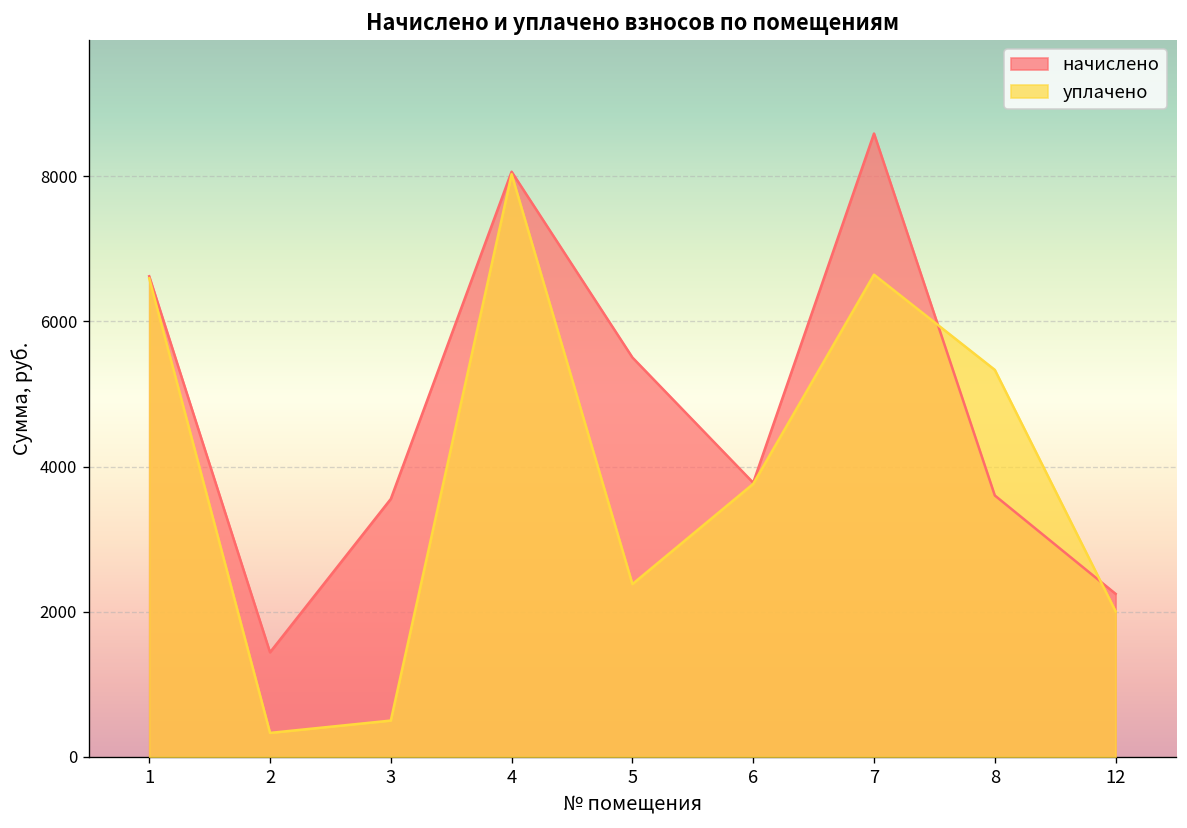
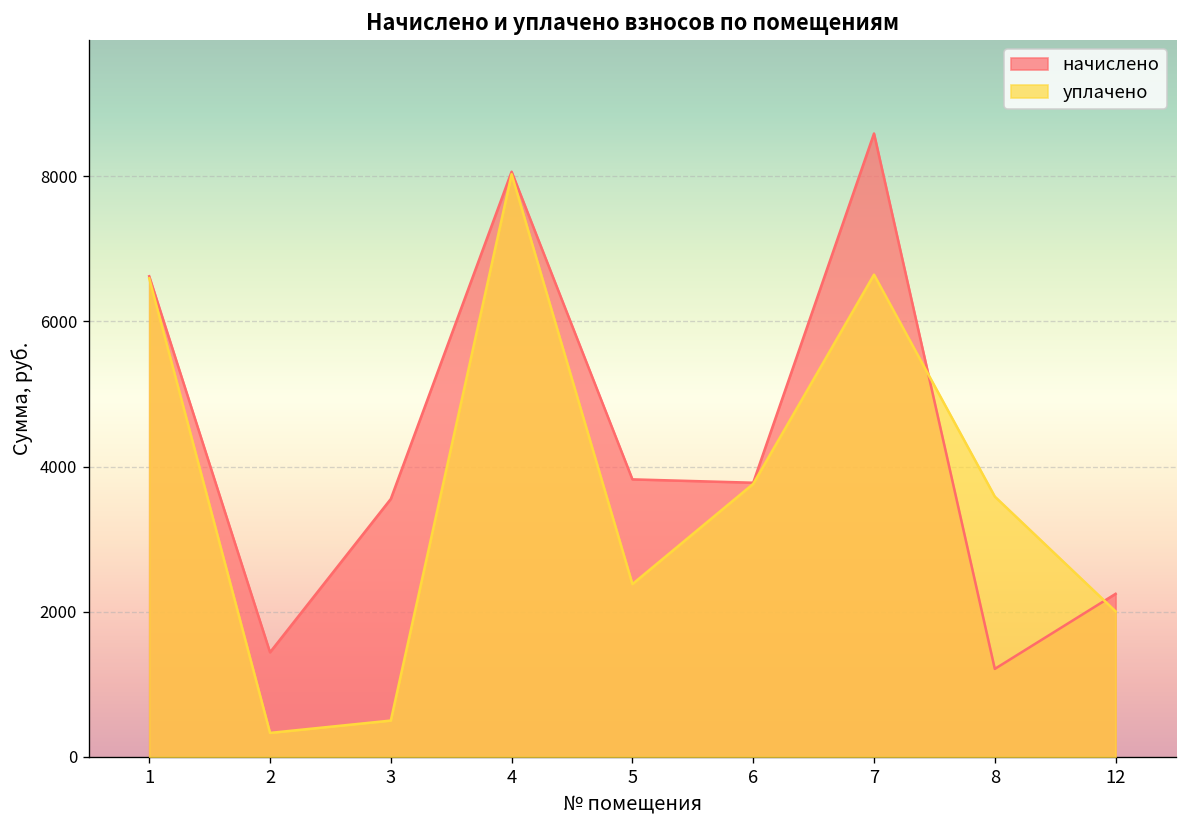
  {
    "начислено": {
      "2": 1400,
      "3": 3600,
-     "5": 5500,
+     "5": 3800,
      "7": 8600,
-     "8": 3600,
+     "8": 1200,
      "12": 2200
    },
    "уплачено": {
      "2": 300,
      "3": 500,
      "5": 2400,
      "7": 6600,
-     "8": 5300,
+     "8": 3600,
      "12": 2000
    }
  }
